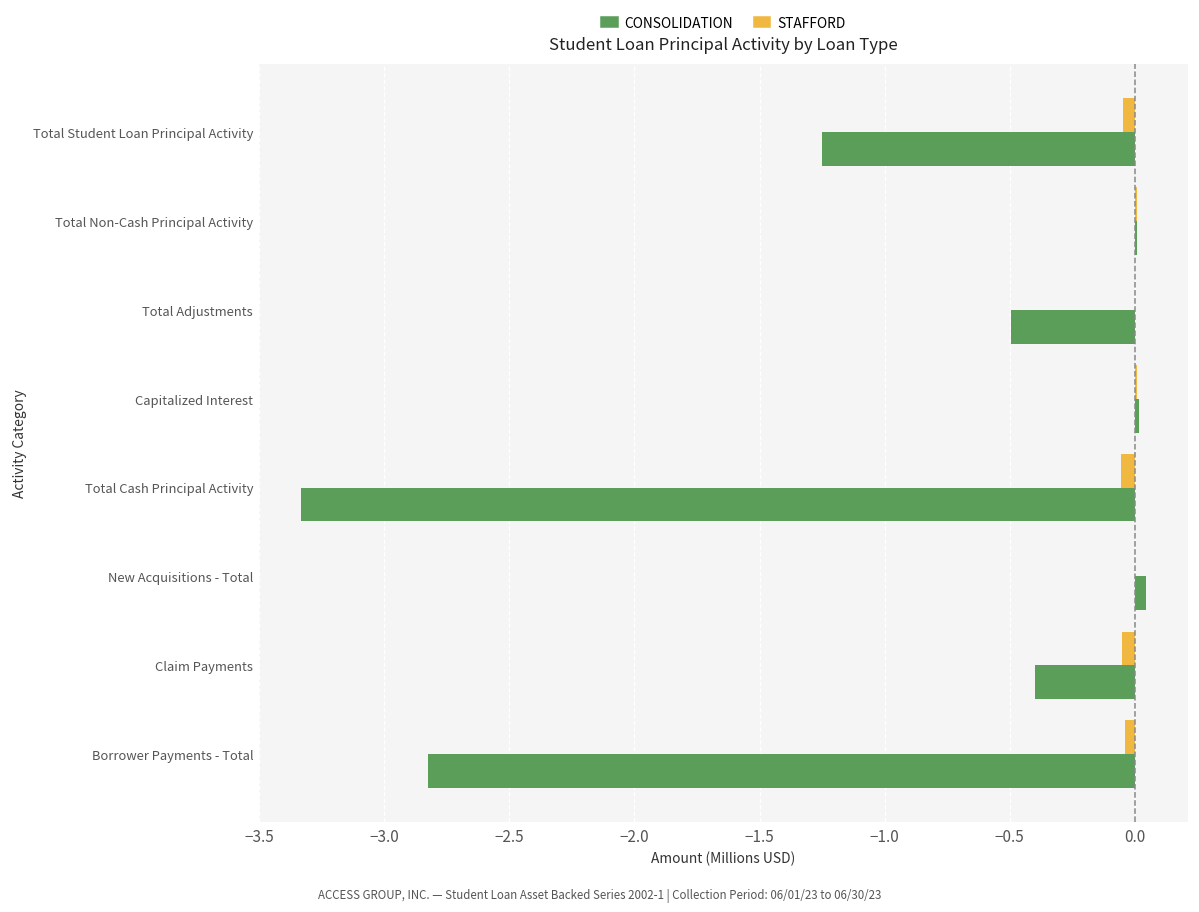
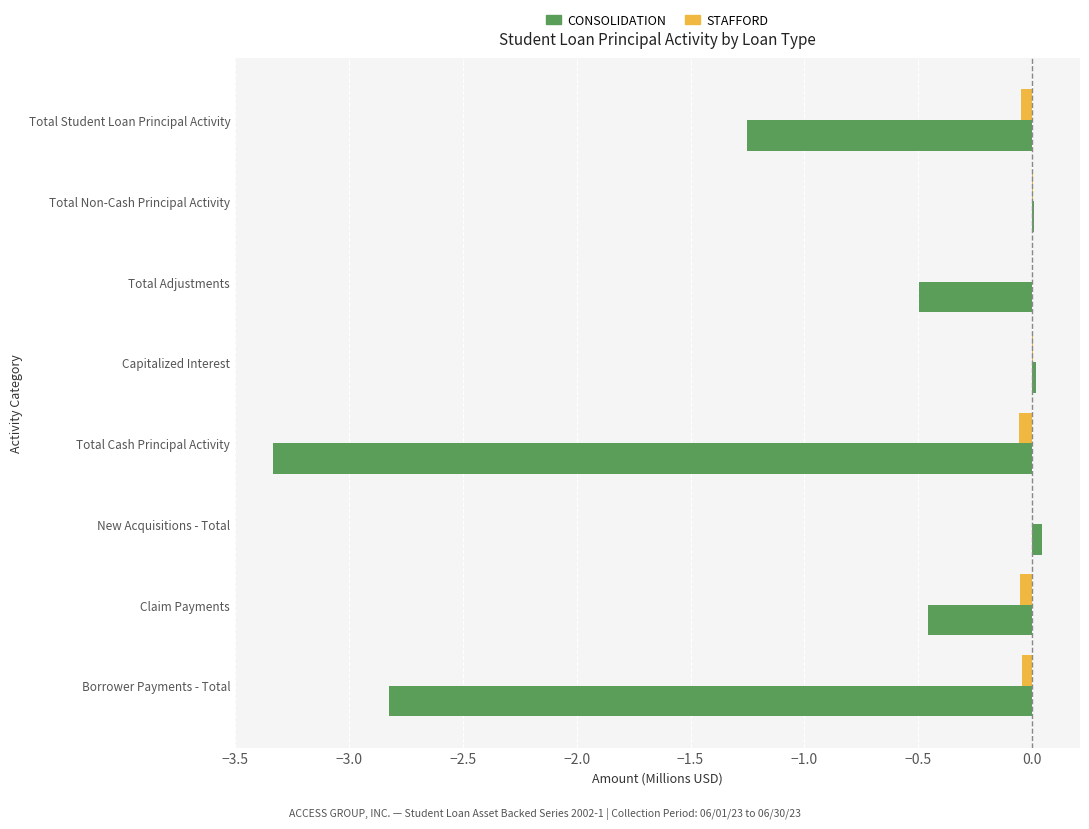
  {
    "CONSOLIDATION": {
      "Total Student Loan Principal Activity": -1.25,
      "Total Adjustments": -0.50,
      "Capitalized Interest": 0.02,
      "Total Cash Principal Activity": -3.33,
      "New Acquisitions - Total": 0.04,
-     "Claim Payments": -0.40,
+     "Claim Payments": -0.46,
      "Borrower Payments - Total": -2.83
    },
    "STAFFORD": {
      "Total Student Loan Principal Activity": -0.05,
      "Total Adjustments": 0.00,
      "Total Cash Principal Activity": -0.06,
      "New Acquisitions - Total": 0.00,
      "Claim Payments": -0.05,
      "Borrower Payments - Total": -0.04
    }
  }
